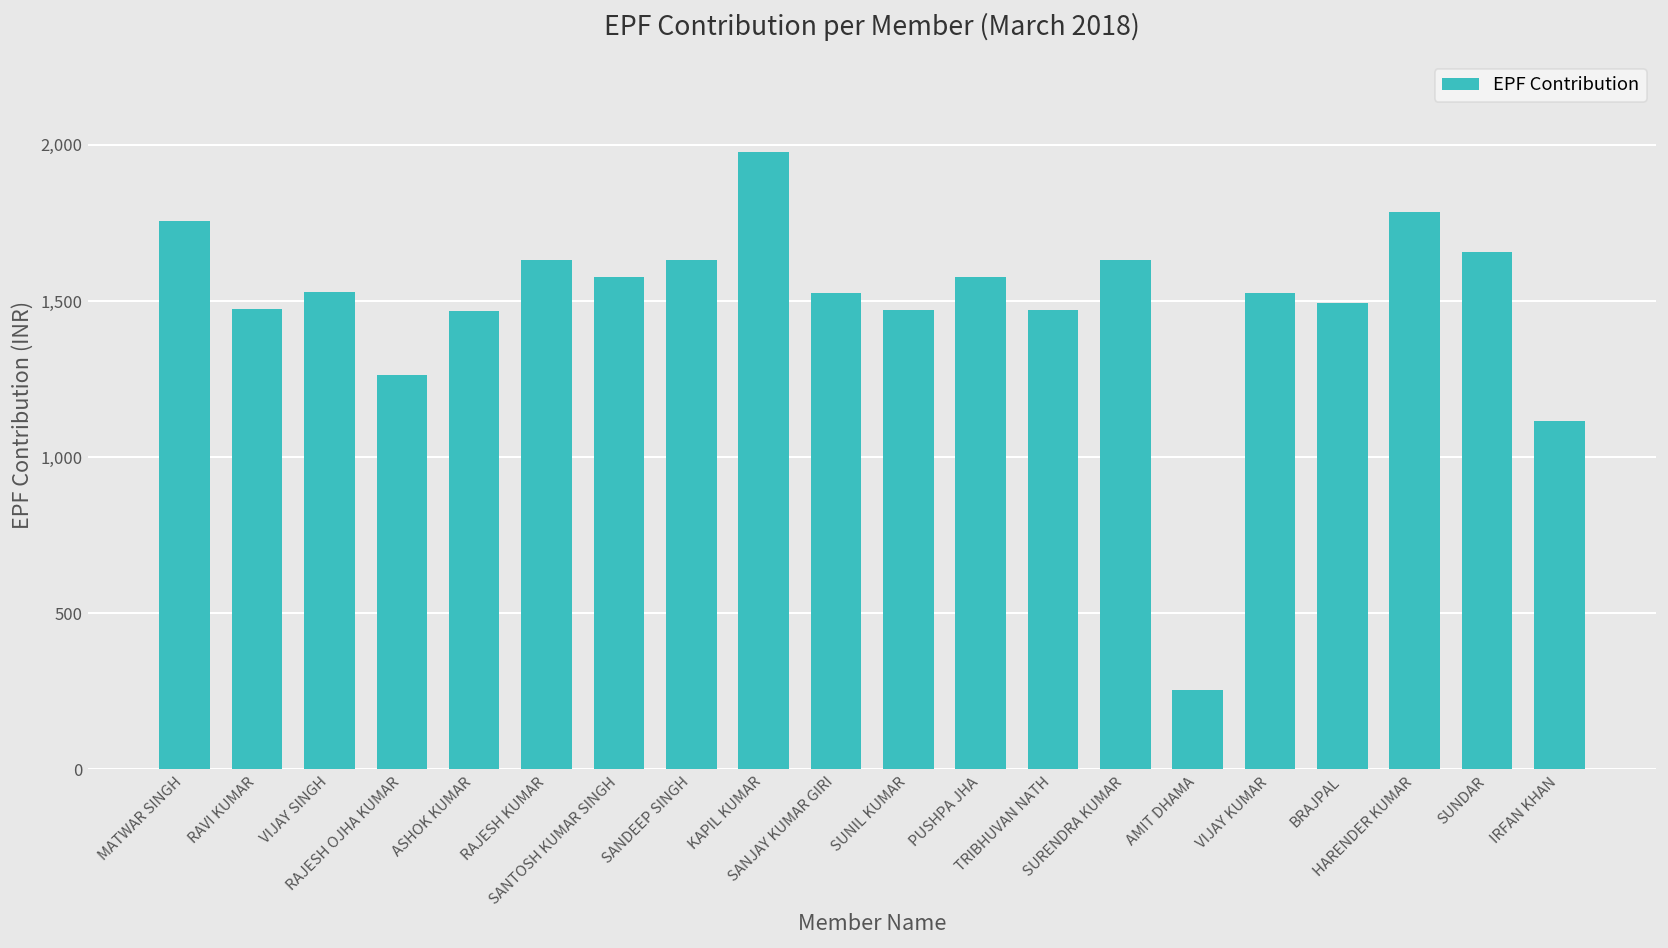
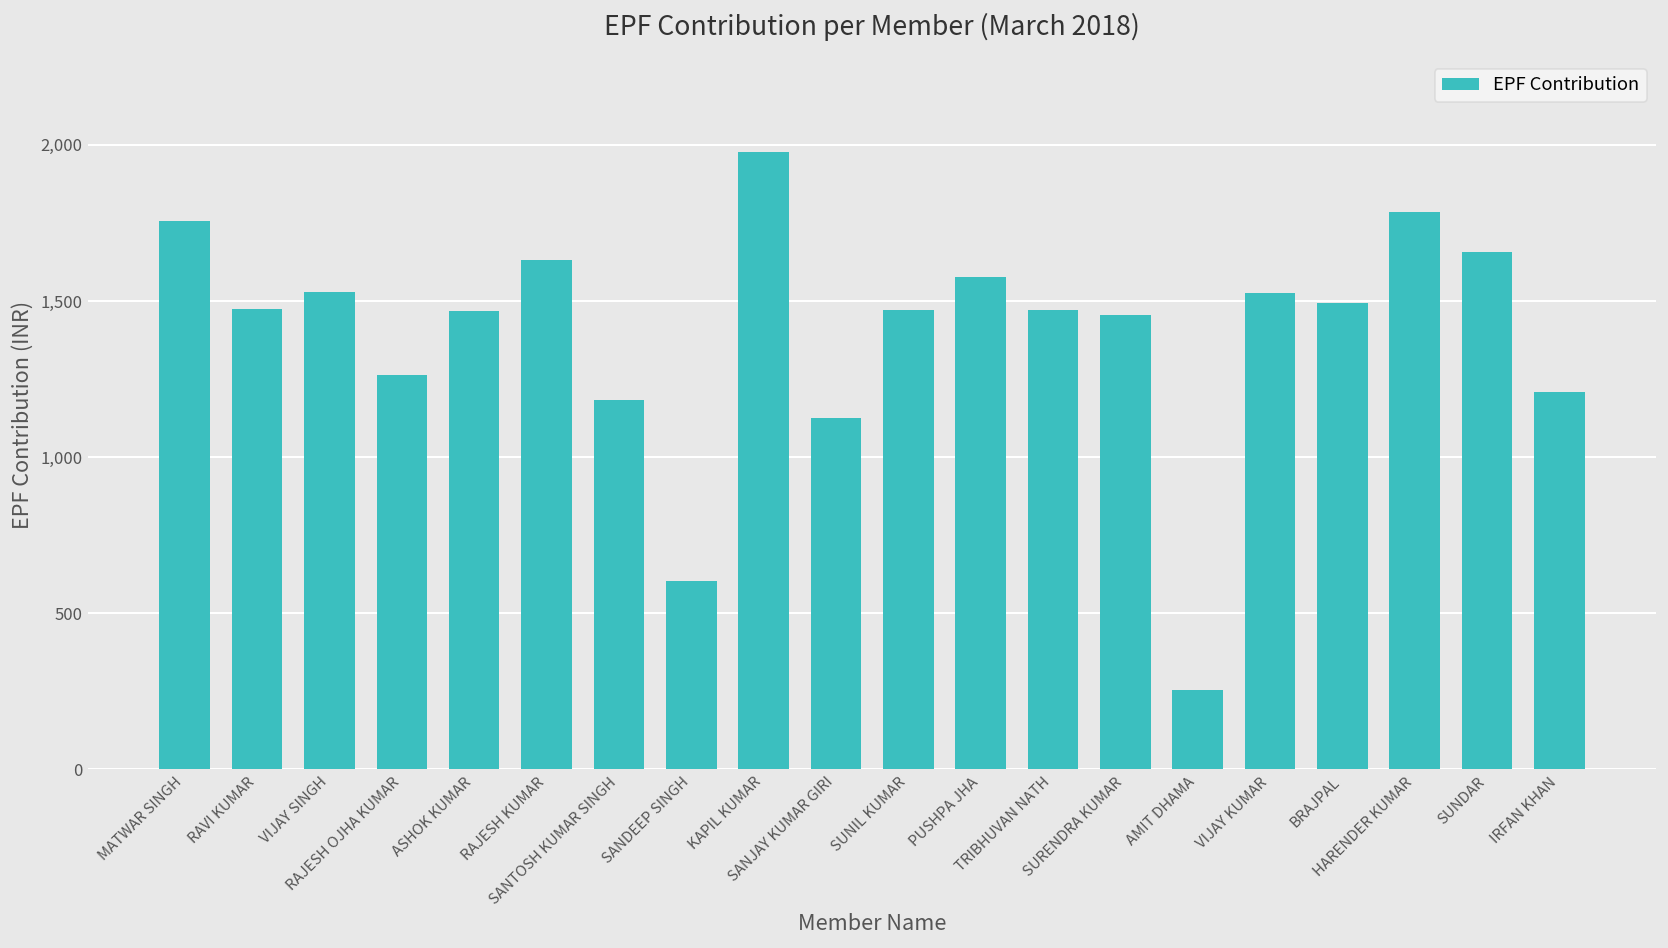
  {
    "MATWAR SINGH": "1,760",
    "RAVI KUMAR": "1,470",
    "VIJAY SINGH": "1,530",
    "RAJESH OJHA KUMAR": "1,260",
    "ASHOK KUMAR": "1,470",
    "RAJESH KUMAR": "1,630",
-   "SANTOSH KUMAR SINGH": "1,580",
-   "SANDEEP SINGH": "1,630",
+   "SANTOSH KUMAR SINGH": "1,180",
+   "SANDEEP SINGH": "600",
    "KAPIL KUMAR": "1,980",
-   "SANJAY KUMAR GIRI": "1,530",
+   "SANJAY KUMAR GIRI": "1,130",
    "SUNIL KUMAR": "1,470",
    "PUSHPA JHA": "1,580",
    "TRIBHUVAN NATH": "1,470",
-   "SURENDRA KUMAR": "1,630",
+   "SURENDRA KUMAR": "1,450",
    "AMIT DHAMA": "250",
    "VIJAY KUMAR": "1,530",
    "BRAJPAL": "1,490",
    "HARENDER KUMAR": "1,790",
    "SUNDAR": "1,660",
-   "IRFAN KHAN": "1,120"
+   "IRFAN KHAN": "1,210"
  }
